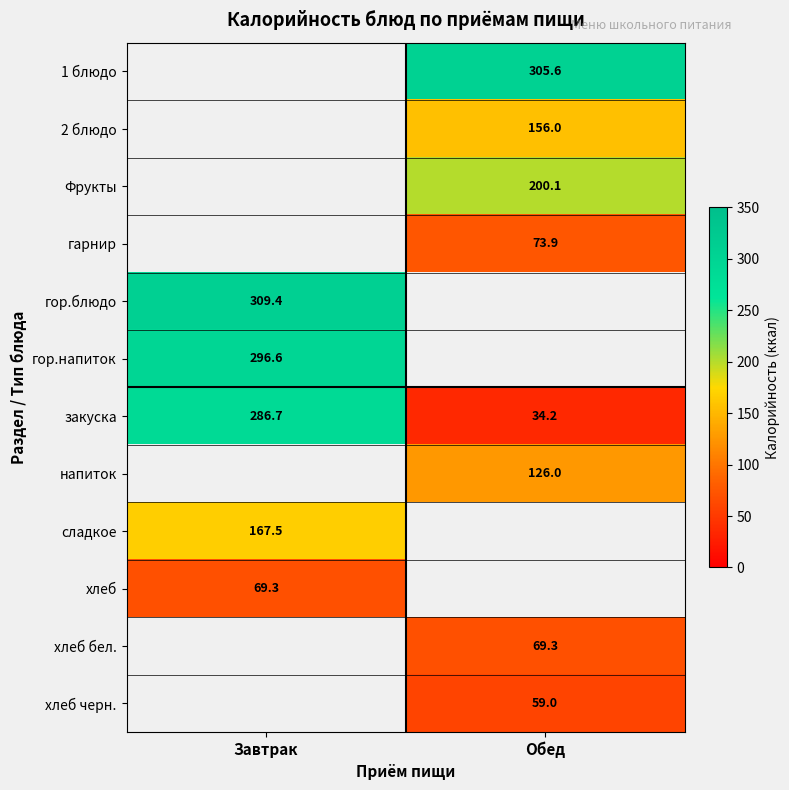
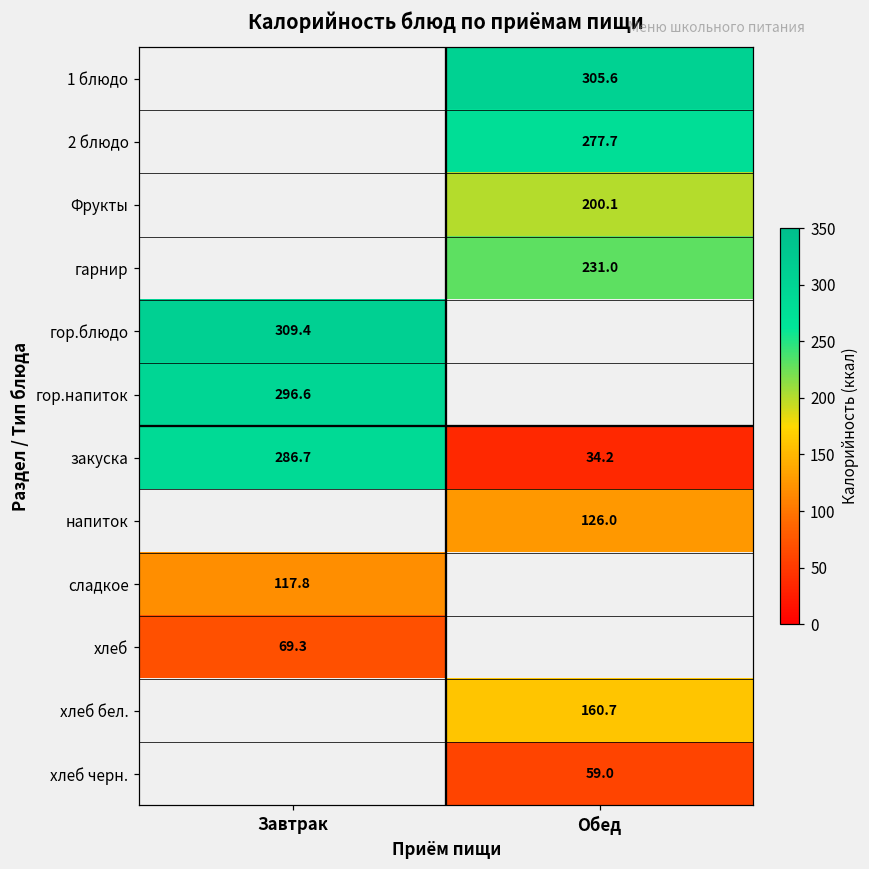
  {
    "1 блюдо": {
      "Обед": 305.6
    },
    "2 блюдо": {
-     "Обед": 156.0
+     "Обед": 277.7
    },
    "Фрукты": {
      "Обед": 200.1
    },
    "гарнир": {
-     "Обед": 73.9
+     "Обед": 231.0
    },
    "гор.блюдо": {
      "Завтрак": 309.4
    },
    "гор.напиток": {
      "Завтрак": 296.6
    },
    "закуска": {
      "Завтрак": 286.7,
      "Обед": 34.2
    },
    "напиток": {
      "Обед": 126.0
    },
    "сладкое": {
-     "Завтрак": 167.5
+     "Завтрак": 117.8
    },
    "хлеб": {
      "Завтрак": 69.3
    },
    "хлеб бел.": {
-     "Обед": 69.3
+     "Обед": 160.7
    },
    "хлеб черн.": {
      "Обед": 59.0
    }
  }
